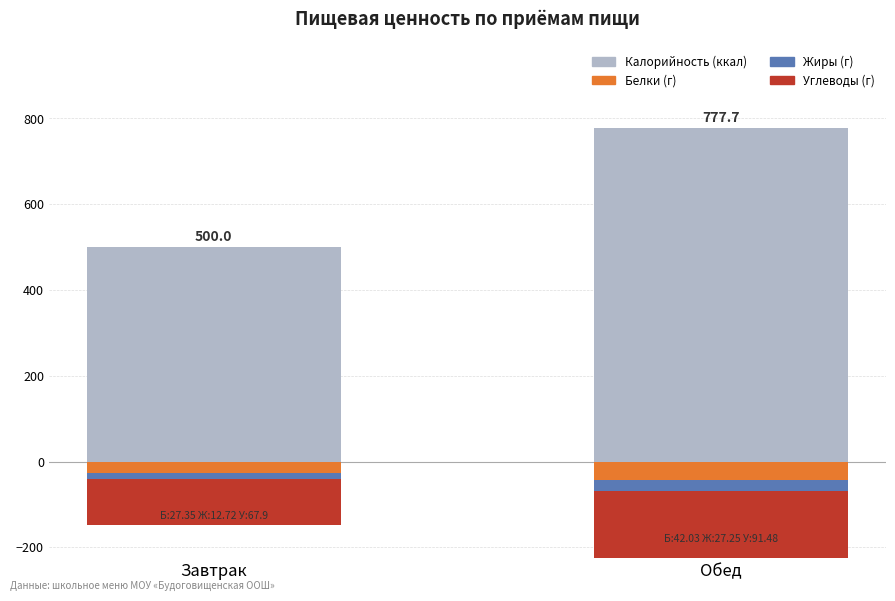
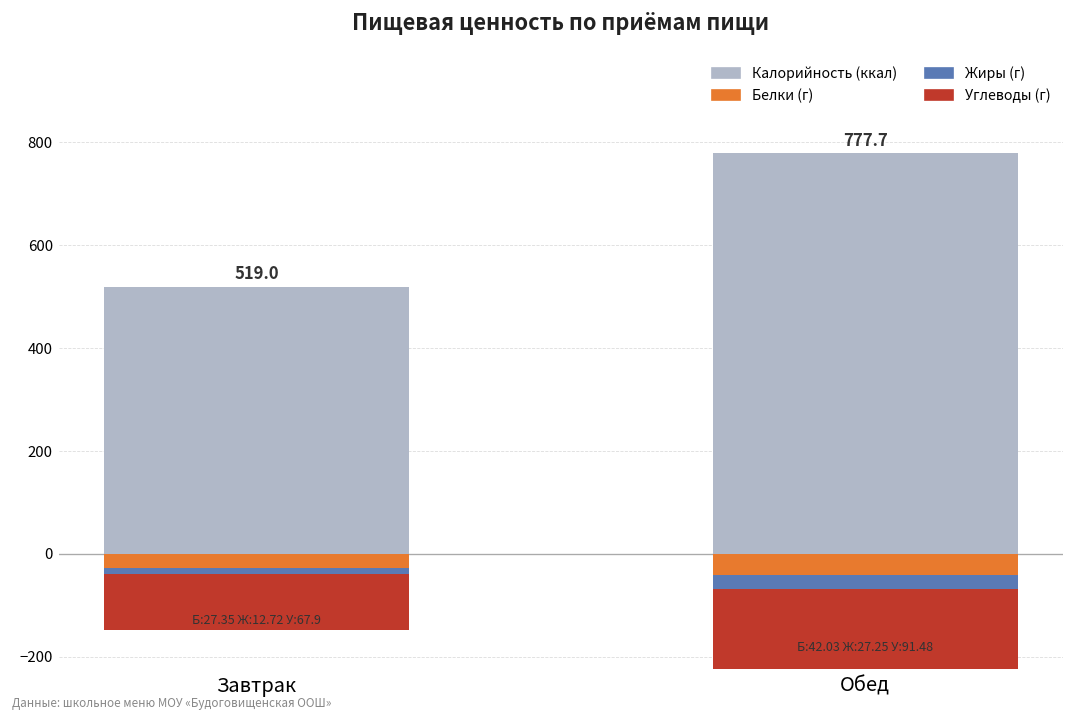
  {
    "Калорийность (ккал)": {
-     "Завтрак": 500.0,
+     "Завтрак": 519.0,
      "Обед": 777.7
    },
    "Белки (г)": {
      "Завтрак": -30,
      "Обед": -40
    }
  }
